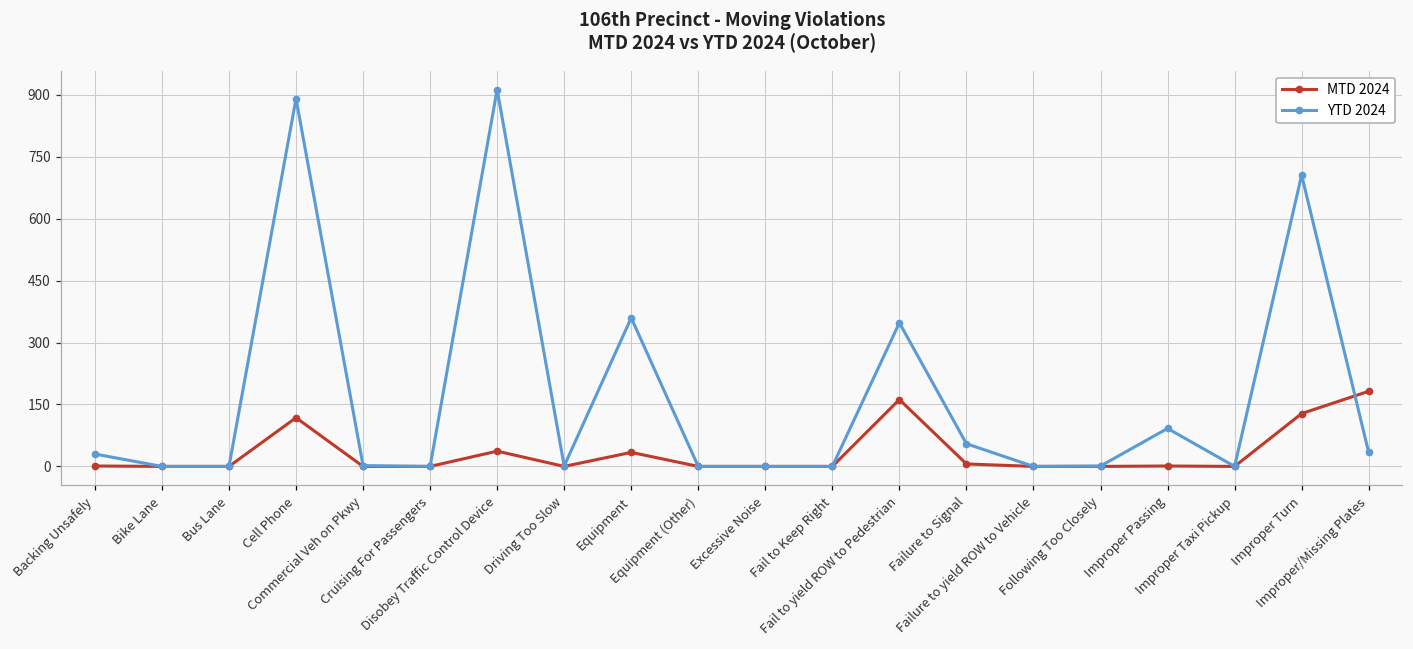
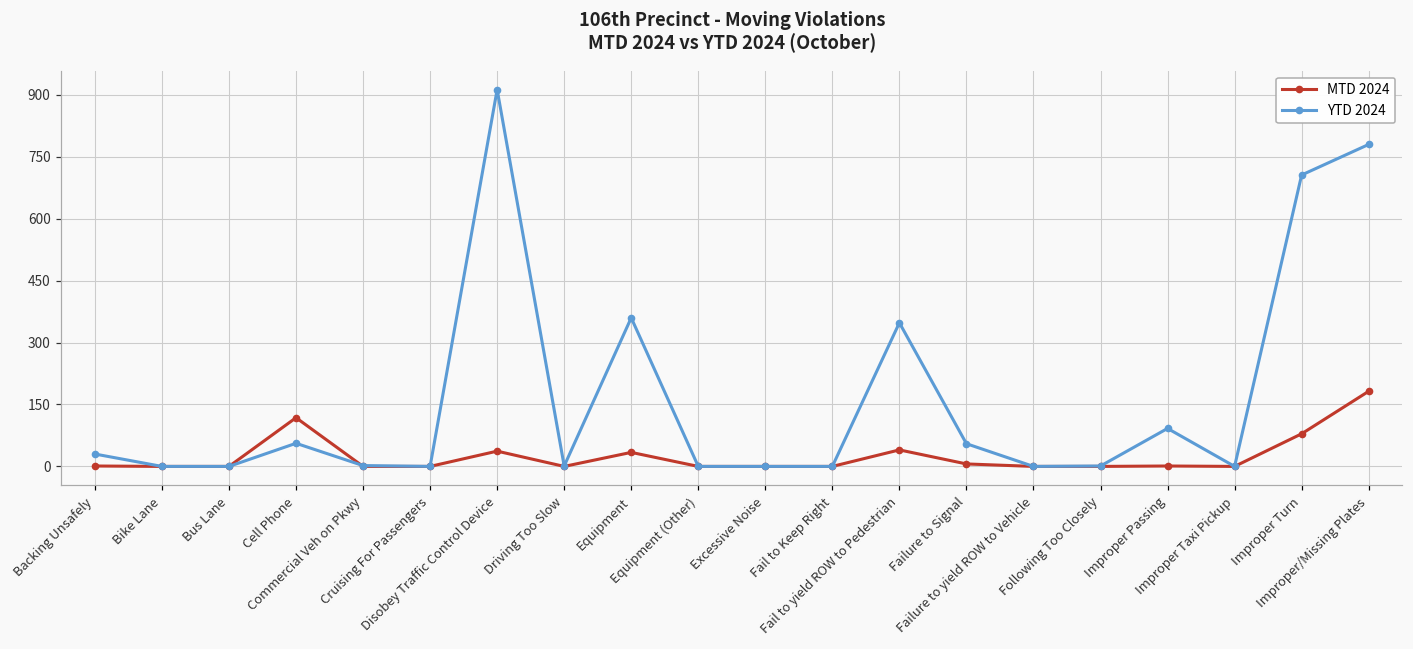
  {
    "MTD 2024": {
      "Backing Unsafely": 0,
      "Cell Phone": 120,
      "Disobey Traffic Control Device": 40,
      "Equipment": 30,
-     "Fail to yield ROW to Pedestrian": 160,
+     "Fail to yield ROW to Pedestrian": 40,
      "Failure to Signal": 10,
      "Improper Passing": 0,
-     "Improper Turn": 130,
+     "Improper Turn": 80,
      "Improper/Missing Plates": 180
    },
    "YTD 2024": {
      "Backing Unsafely": 30,
-     "Cell Phone": 890,
+     "Cell Phone": 60,
      "Disobey Traffic Control Device": 910,
      "Equipment": 360,
      "Fail to yield ROW to Pedestrian": 350,
      "Failure to Signal": 60,
      "Improper Passing": 90,
      "Improper Turn": 710,
-     "Improper/Missing Plates": 30
+     "Improper/Missing Plates": 780
    }
  }
